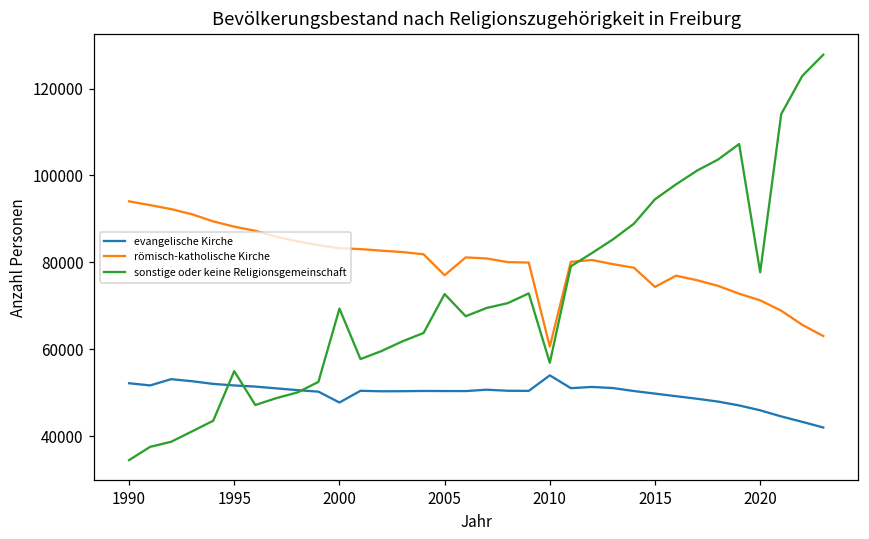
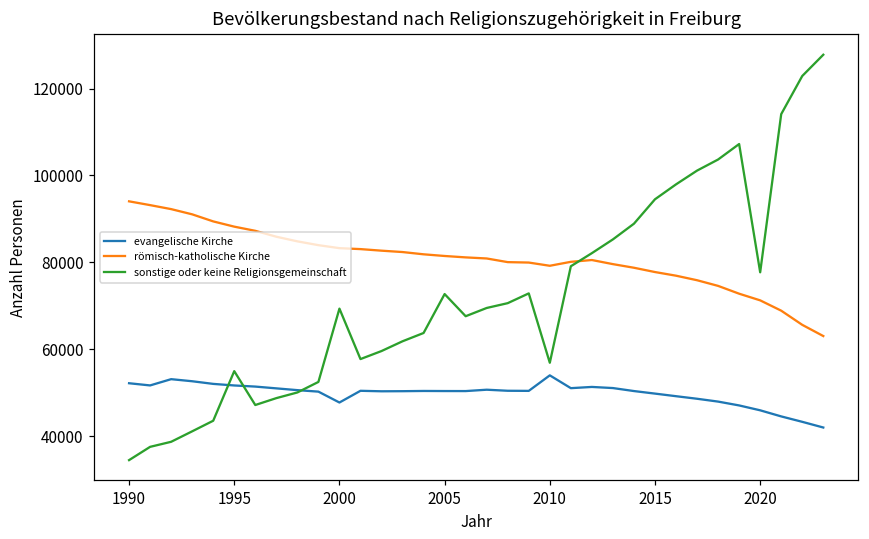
  {
    "evangelische Kirche": {
      "1990": 52000,
      "1995": 52000,
      "2000": 48000,
      "2005": 50000,
      "2010": 54000,
      "2015": 50000,
      "2020": 46000
    },
    "römisch-katholische Kirche": {
      "1990": 94000,
      "1995": 88000,
-     "2005": 77000,
-     "2010": 61000,
-     "2015": 74000,
+     "2005": 81000,
+     "2010": 79000,
+     "2015": 78000,
      "2020": 71000
    },
    "sonstige oder keine Religionsgemeinschaft": {
      "1990": 34000,
      "1995": 55000,
      "2000": 69000,
      "2005": 73000,
      "2010": 57000,
      "2015": 95000,
      "2020": 78000
    }
  }
